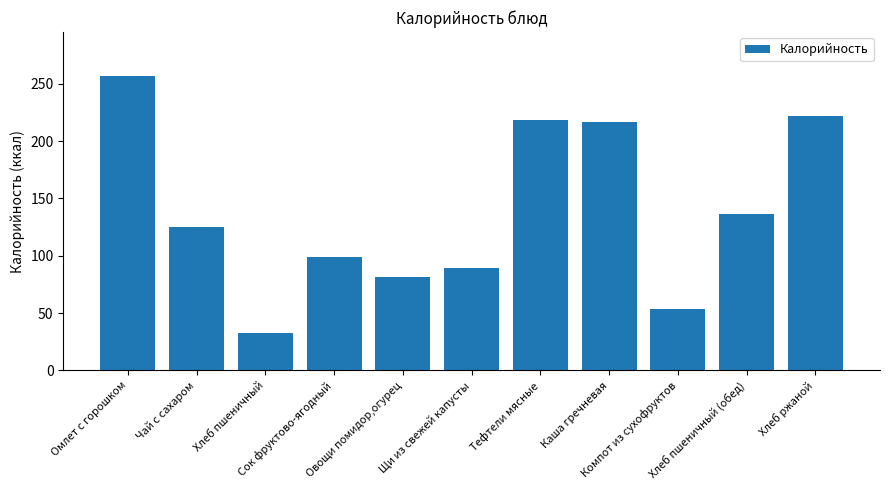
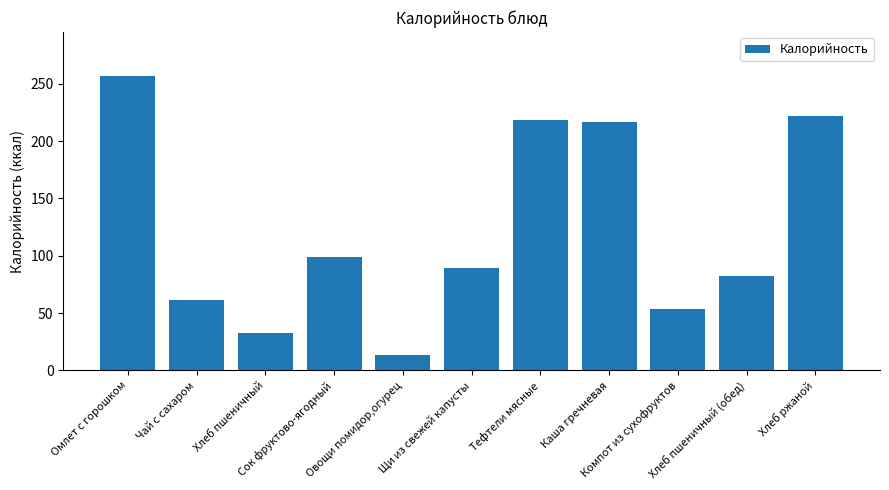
  {
    "Омлет с горошком": 257,
-   "Чай с сахаром": 125,
+   "Чай с сахаром": 61,
    "Хлеб пшеничный": 33,
    "Сок фруктово-ягодный": 99,
-   "Овощи помидор,огурец": 82,
+   "Овощи помидор,огурец": 14,
    "Щи из свежей капусты": 89,
    "Тефтели мясные": 219,
    "Каша гречневая": 216,
    "Компот из сухофруктов": 54,
-   "Хлеб пшеничный (обед)": 137,
+   "Хлеб пшеничный (обед)": 82,
    "Хлеб ржаной": 222
  }
